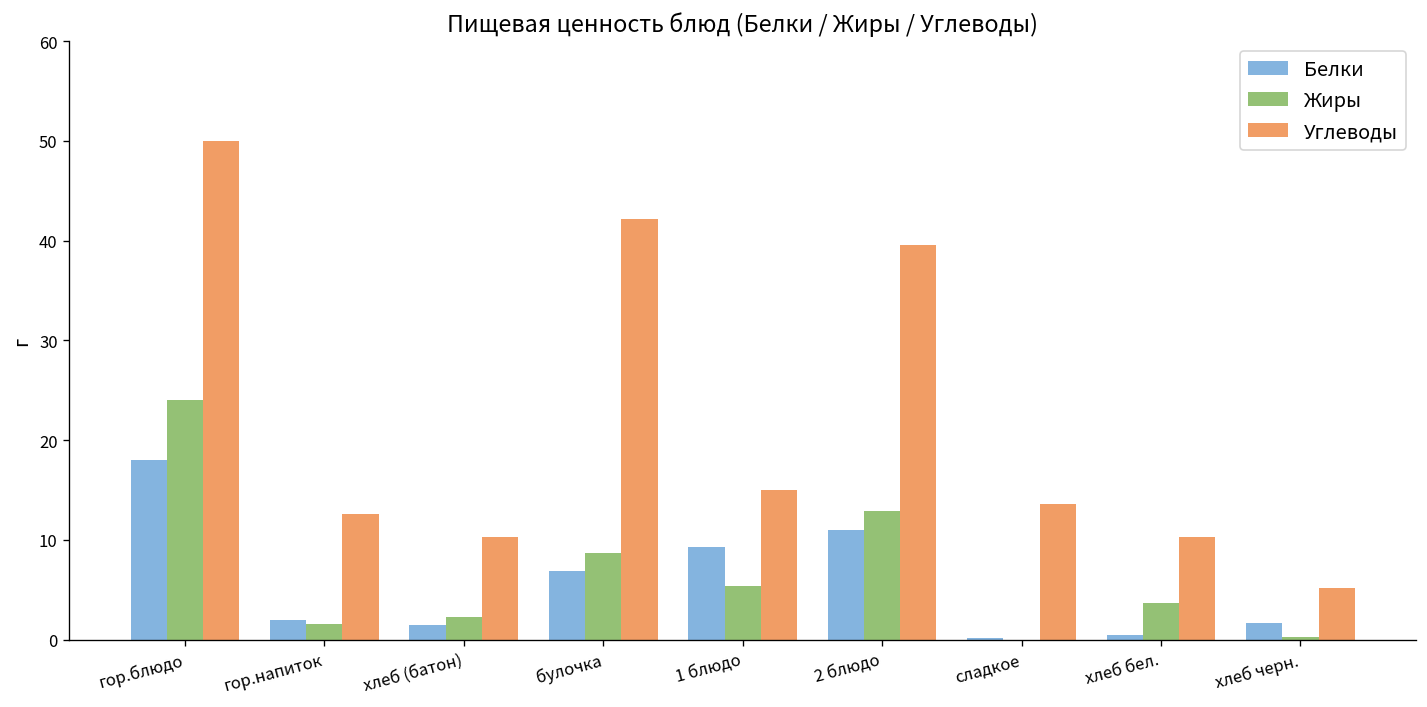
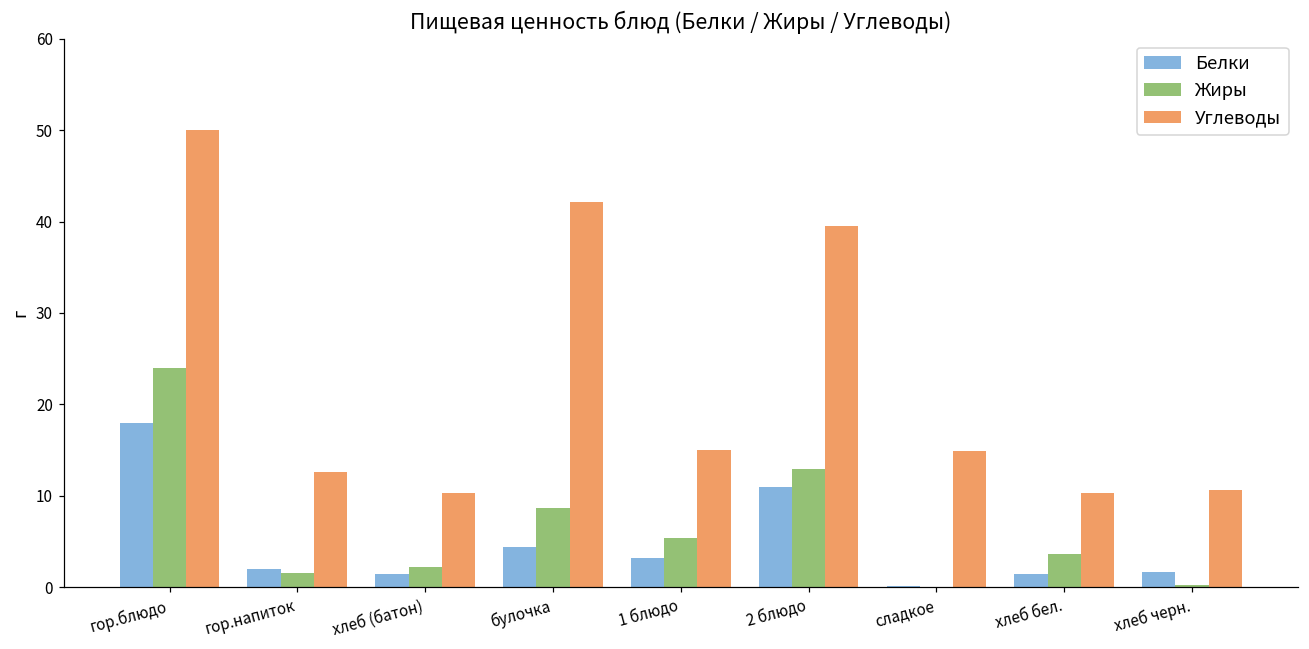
  {
    "Белки": {
      "гор.блюдо": 18,
      "гор.напиток": 2,
      "хлеб (батон)": 2,
-     "булочка": 7,
-     "1 блюдо": 9,
+     "булочка": 4,
+     "1 блюдо": 3,
      "2 блюдо": 11,
-     "хлеб бел.": 1,
+     "хлеб бел.": 2,
      "хлеб черн.": 2
    },
    "Жиры": {
      "гор.блюдо": 24,
      "гор.напиток": 2,
      "хлеб (батон)": 2,
      "булочка": 9,
      "1 блюдо": 5,
      "2 блюдо": 13,
      "сладкое": 0,
      "хлеб бел.": 4
    },
    "Углеводы": {
      "гор.блюдо": 50,
      "гор.напиток": 13,
      "хлеб (батон)": 10,
      "булочка": 42,
      "1 блюдо": 15,
      "2 блюдо": 40,
-     "сладкое": 14,
+     "сладкое": 15,
      "хлеб бел.": 10,
-     "хлеб черн.": 5
+     "хлеб черн.": 11
    }
  }
